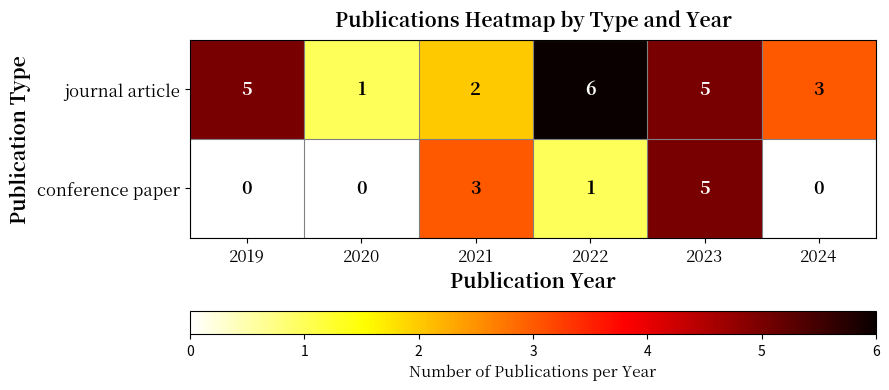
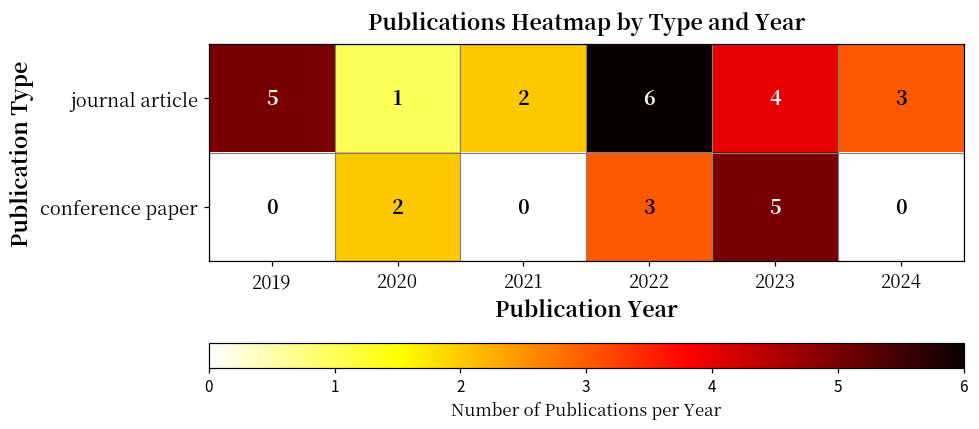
  {
    "journal article": {
      "2019": 5,
      "2020": 1,
      "2021": 2,
      "2022": 6,
-     "2023": 5,
+     "2023": 4,
      "2024": 3
    },
    "conference paper": {
      "2019": 0,
-     "2020": 0,
-     "2021": 3,
-     "2022": 1,
+     "2020": 2,
+     "2021": 0,
+     "2022": 3,
      "2023": 5,
      "2024": 0
    }
  }
